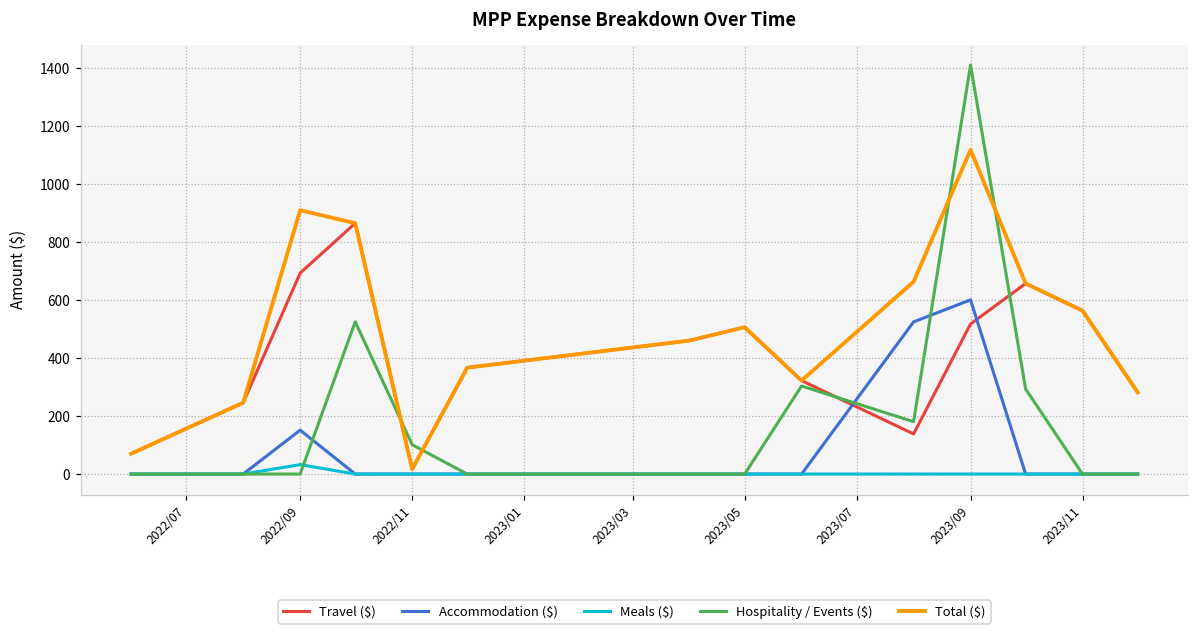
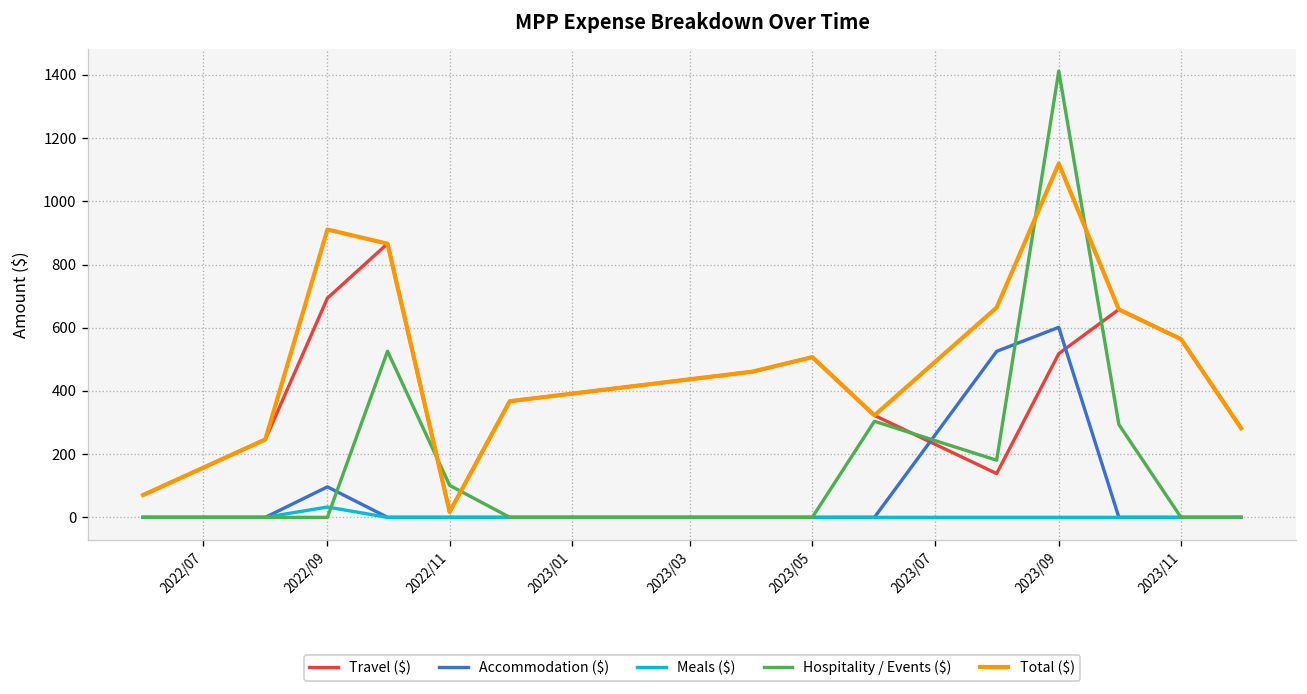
  {
    "Travel ($)": {
      "2022/09": 690,
      "2023/09": 520
    },
    "Accommodation ($)": {
-     "2022/09": 150,
+     "2022/09": 100,
      "2023/09": 600
    },
    "Meals ($)": {
      "2022/09": 30,
      "2023/09": 0
    },
    "Hospitality / Events ($)": {
      "2022/09": 0,
      "2022/11": 100,
      "2023/09": 1410
    },
    "Total ($)": {
      "2022/09": 910,
      "2023/09": 1120
    }
  }
